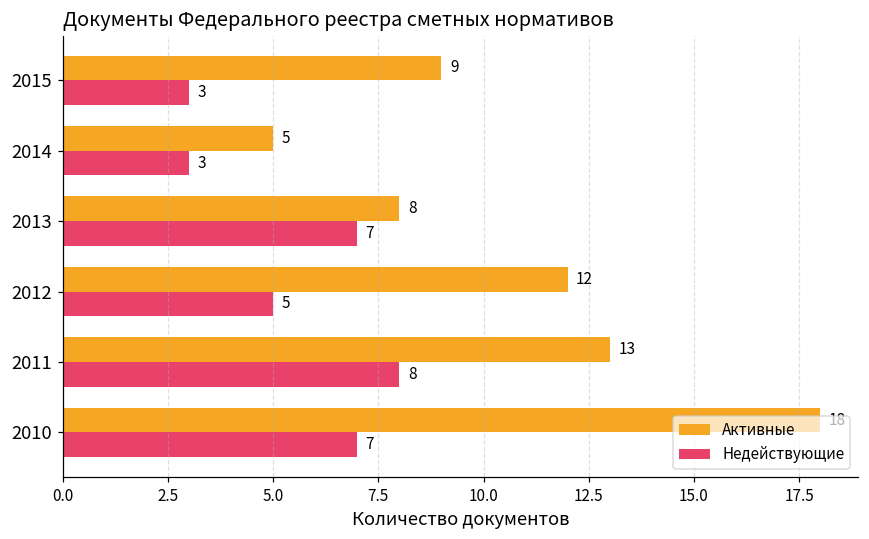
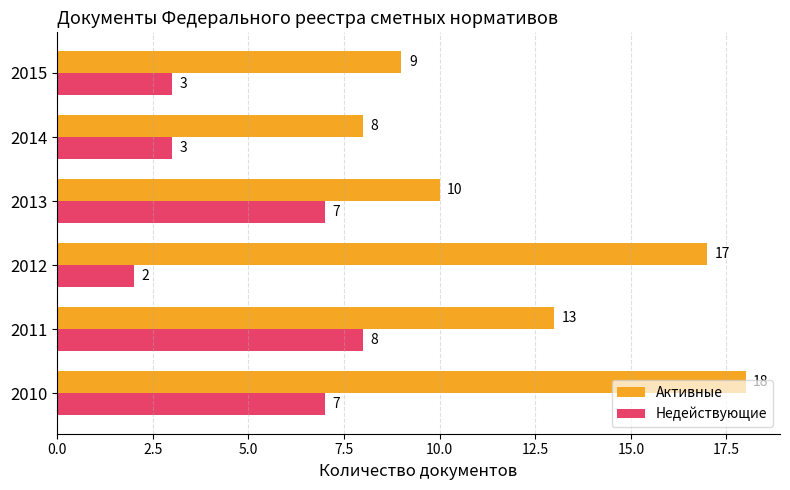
  {
    "Активные": {
      "2015": 9,
-     "2014": 5,
-     "2013": 8,
-     "2012": 12,
+     "2014": 8,
+     "2013": 10,
+     "2012": 17,
      "2011": 13
    },
    "Недействующие": {
      "2015": 3,
      "2014": 3,
      "2013": 7,
-     "2012": 5,
+     "2012": 2,
      "2011": 8,
      "2010": 7
    }
  }
